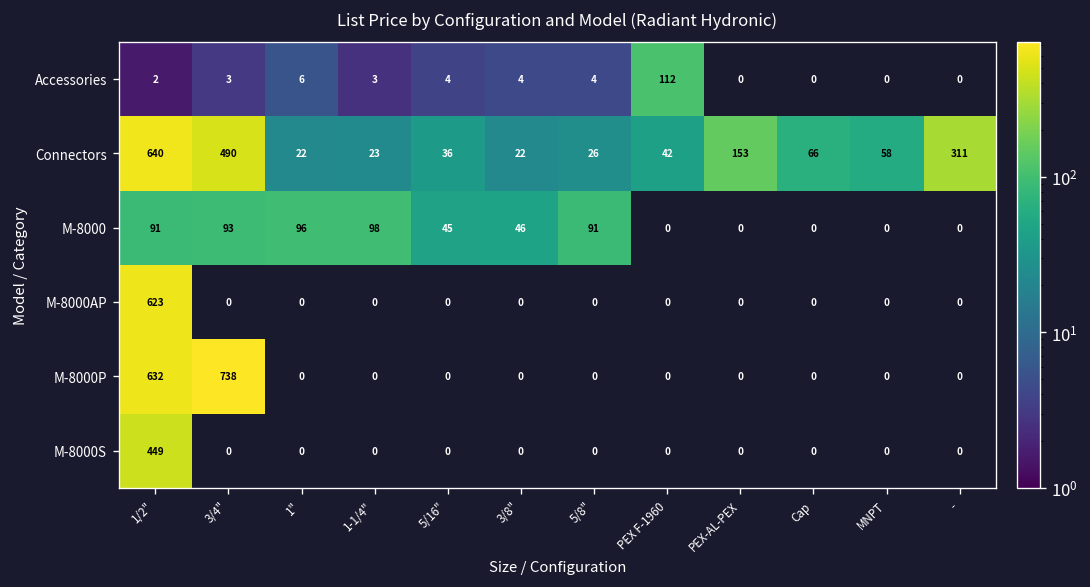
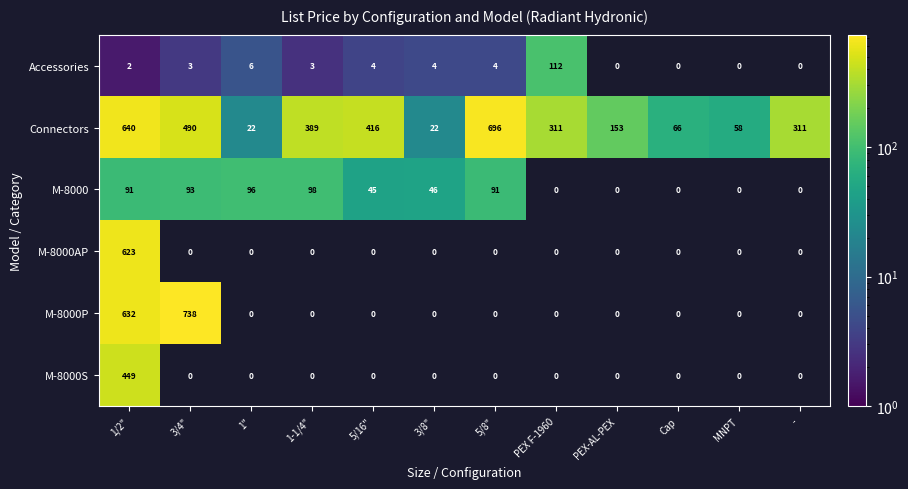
  {
    "Accessories": {
      "1/2\"": 2,
      "3/4\"": 3,
      "1\"": 6,
      "1-1/4\"": 3,
      "5/16\"": 4,
      "3/8\"": 4,
      "5/8\"": 4,
      "PEX F-1960": 112
    },
    "Connectors": {
      "1/2\"": 640,
      "3/4\"": 490,
      "1\"": 22,
-     "1-1/4\"": 23,
-     "5/16\"": 36,
+     "1-1/4\"": 389,
+     "5/16\"": 416,
      "3/8\"": 22,
-     "5/8\"": 26,
-     "PEX F-1960": 42,
+     "5/8\"": 696,
+     "PEX F-1960": 311,
      "PEX-AL-PEX": 153,
      "Cap": 66,
      "MNPT": 58,
      "-": 311
    },
    "M-8000": {
      "1/2\"": 91,
      "3/4\"": 93,
      "1\"": 96,
      "1-1/4\"": 98,
      "5/16\"": 45,
      "3/8\"": 46,
      "5/8\"": 91
    },
    "M-8000AP": {
      "1/2\"": 623
    },
    "M-8000P": {
      "1/2\"": 632,
      "3/4\"": 738
    },
    "M-8000S": {
      "1/2\"": 449
    }
  }
